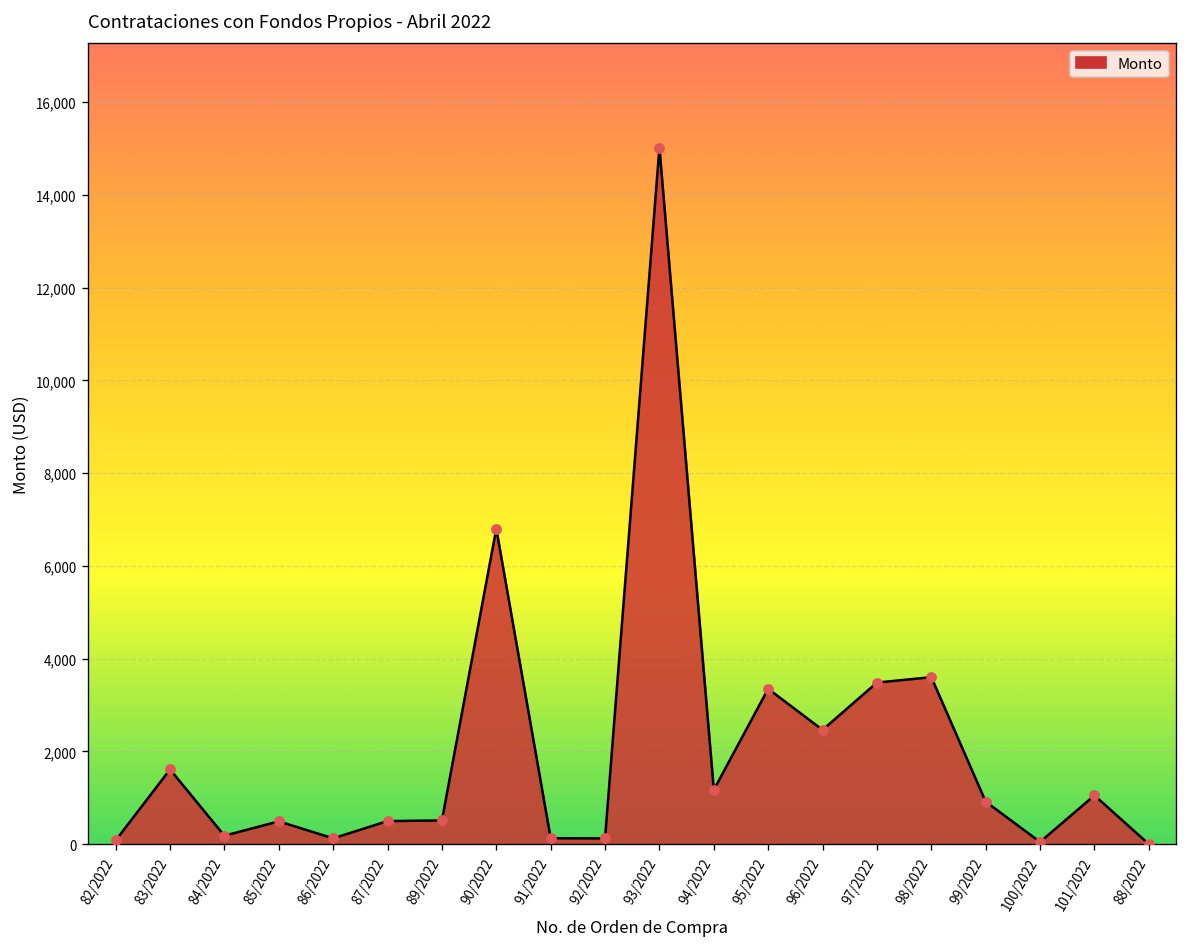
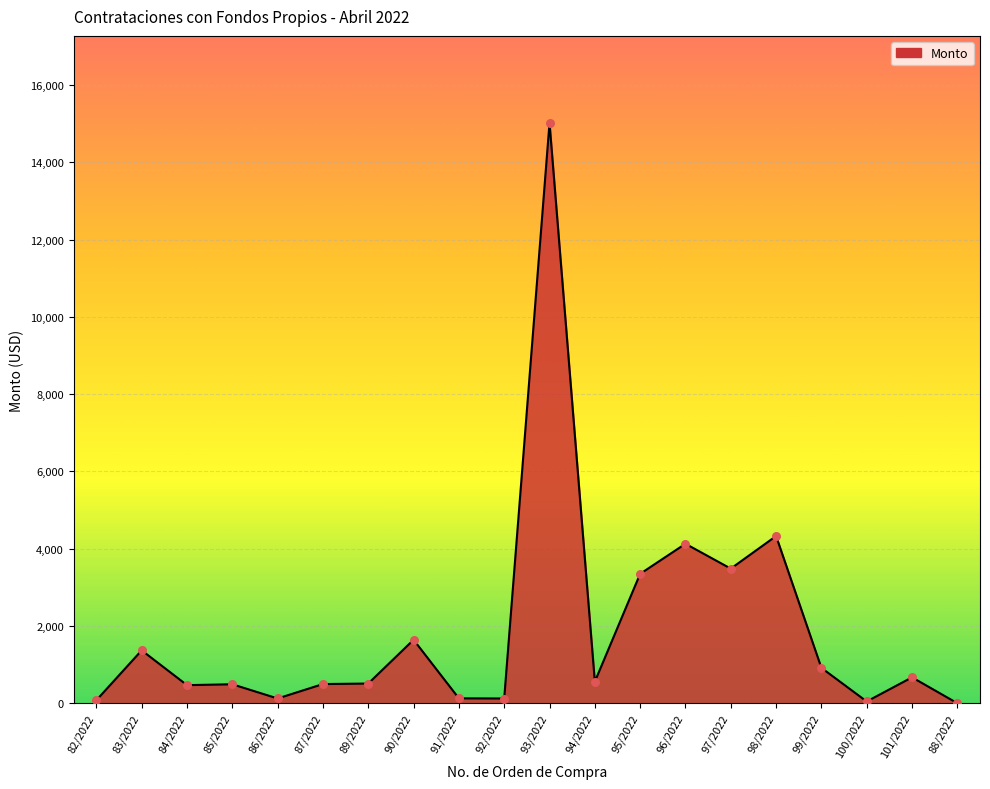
  {
    "82/2022": "100",
-   "83/2022": "1,600",
-   "84/2022": "200",
+   "83/2022": "1,400",
+   "84/2022": "500",
    "85/2022": "500",
    "86/2022": "100",
    "87/2022": "500",
    "89/2022": "500",
-   "90/2022": "6,800",
+   "90/2022": "1,600",
    "91/2022": "100",
    "92/2022": "100",
    "93/2022": "15,000",
-   "94/2022": "1,200",
+   "94/2022": "600",
    "95/2022": "3,300",
-   "96/2022": "2,500",
+   "96/2022": "4,100",
    "97/2022": "3,500",
-   "98/2022": "3,600",
+   "98/2022": "4,300",
    "99/2022": "900",
    "100/2022": "0",
-   "101/2022": "1,100",
+   "101/2022": "700",
    "88/2022": "0"
  }
